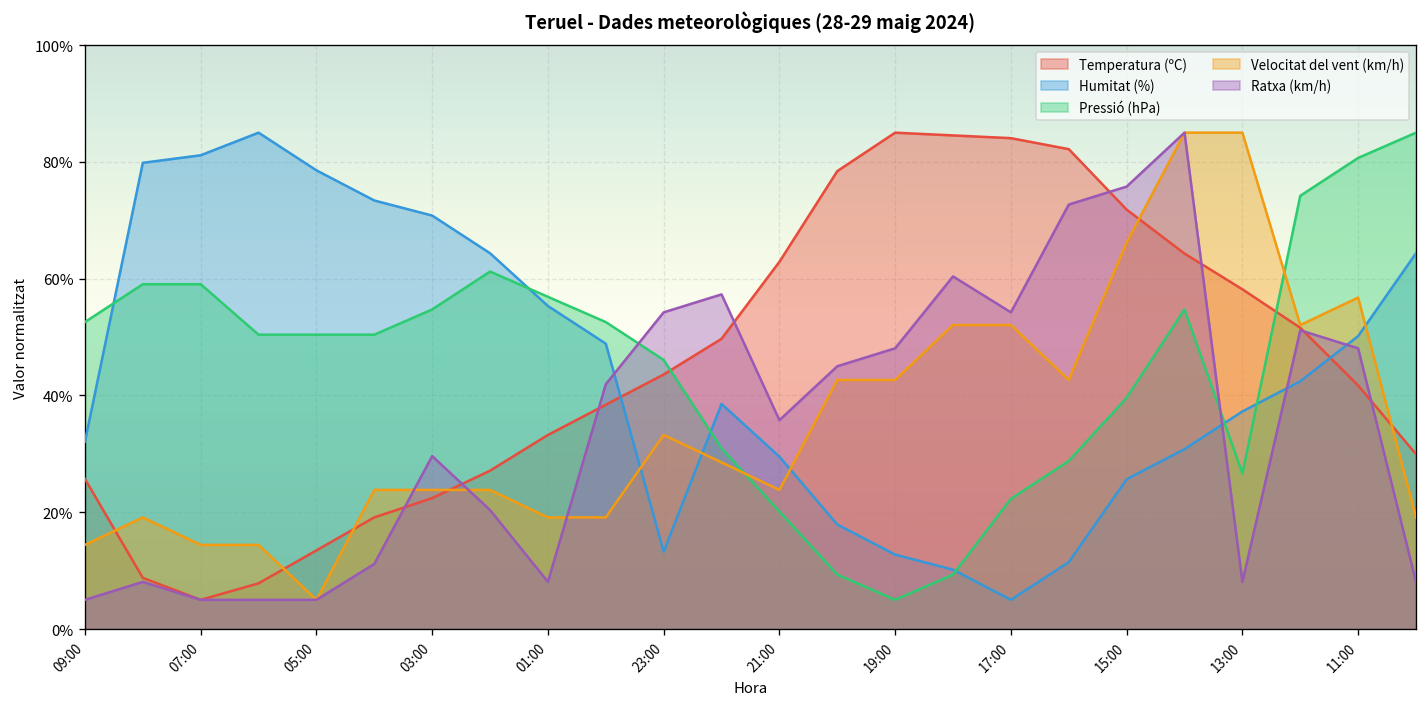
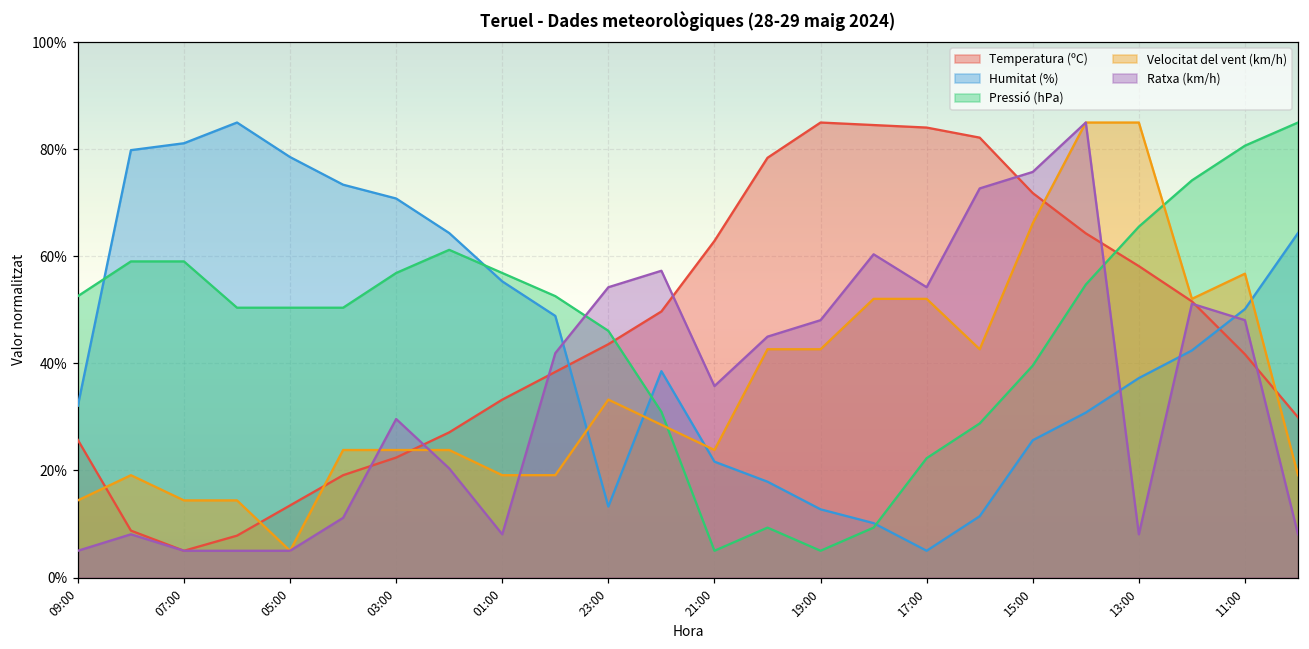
  {
    "Humitat (%)": {
      "09:00": "32%",
      "07:00": "81%",
      "05:00": "79%",
      "03:00": "71%",
      "01:00": "55%",
      "23:00": "13%",
-     "21:00": "30%",
+     "21:00": "22%",
      "19:00": "13%",
      "17:00": "5%",
      "15:00": "26%",
      "13:00": "37%",
      "11:00": "50%"
    },
    "Pressió (hPa)": {
      "09:00": "53%",
      "07:00": "59%",
      "05:00": "50%",
-     "03:00": "55%",
+     "03:00": "57%",
      "01:00": "57%",
      "23:00": "46%",
-     "21:00": "20%",
+     "21:00": "5%",
      "19:00": "5%",
      "17:00": "22%",
      "15:00": "40%",
-     "13:00": "27%",
+     "13:00": "66%",
      "11:00": "81%"
    },
    "Ratxa (km/h)": {
      "09:00": "5%",
      "03:00": "30%",
      "01:00": "8%",
      "23:00": "54%",
      "21:00": "36%",
      "19:00": "48%",
      "17:00": "54%",
      "15:00": "76%",
      "13:00": "8%",
      "11:00": "48%"
    }
  }
